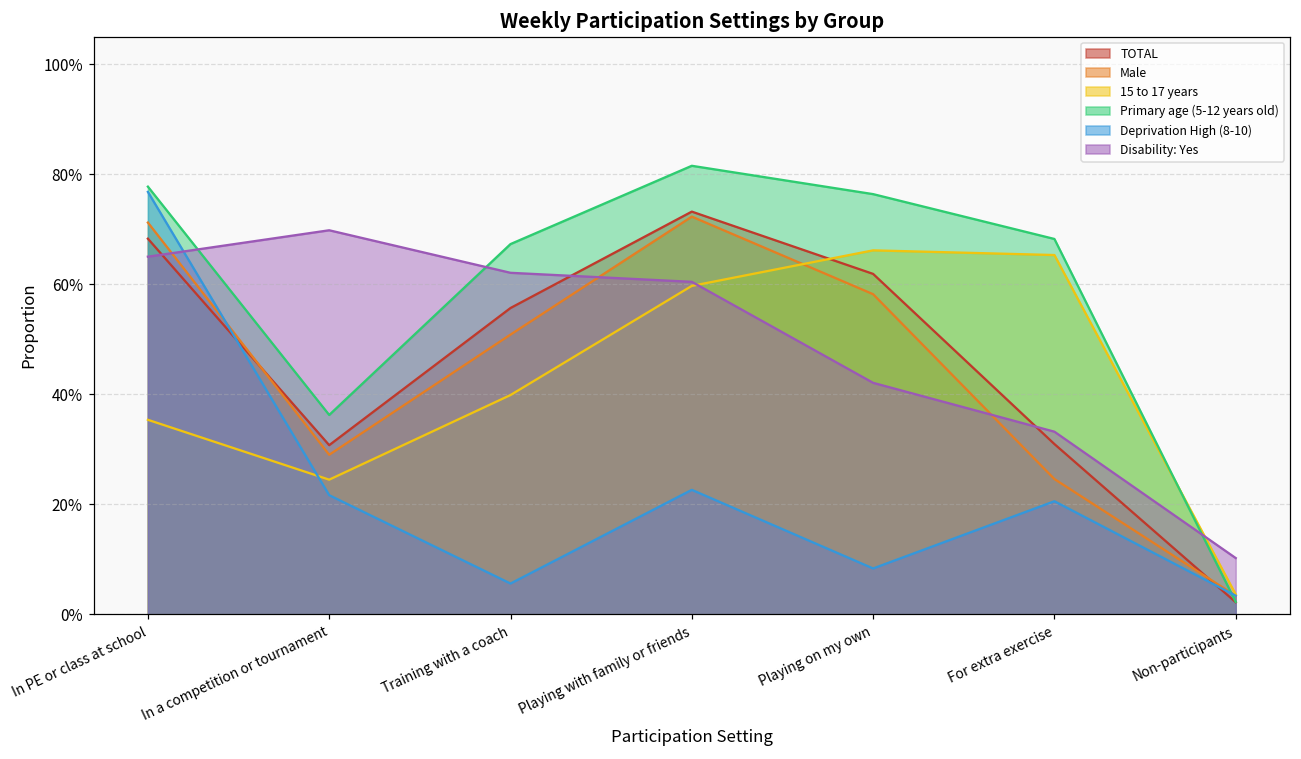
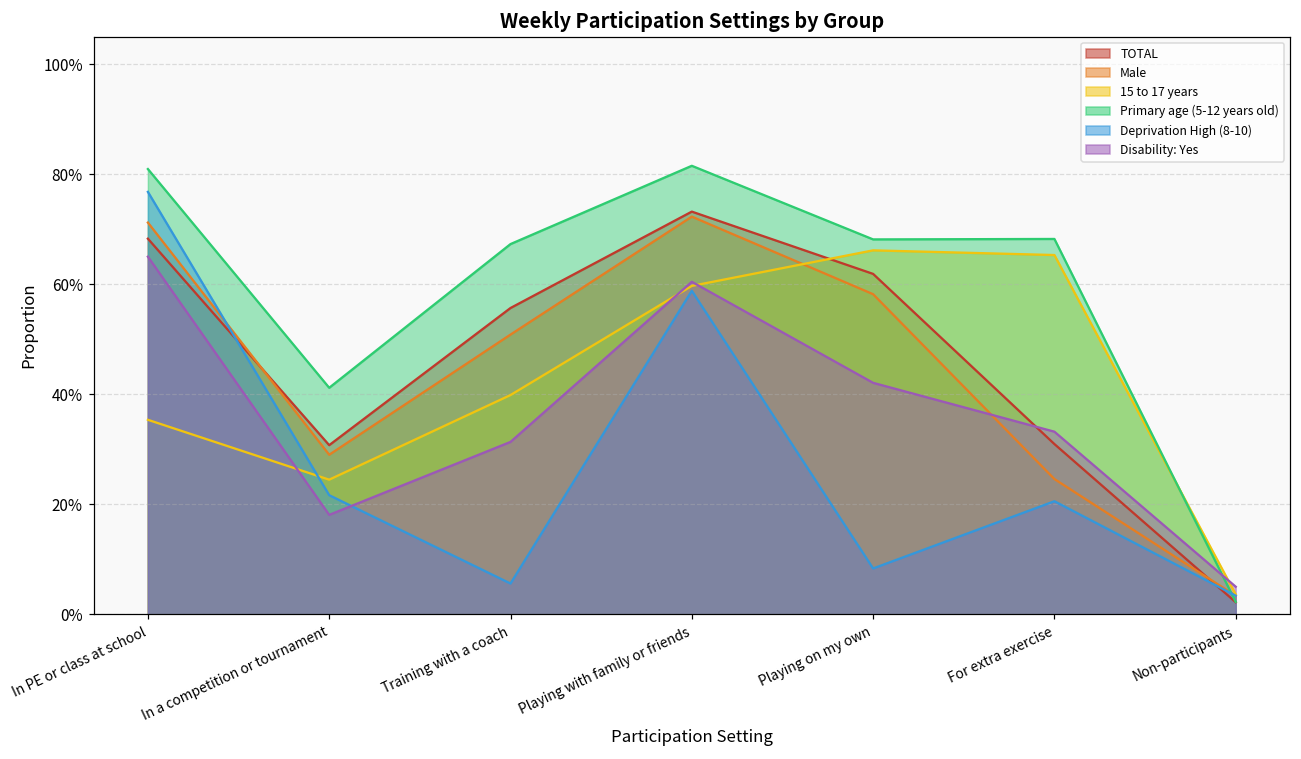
  {
    "Primary age (5-12 years old)": {
-     "In PE or class at school": "78%",
-     "In a competition or tournament": "36%",
+     "In PE or class at school": "81%",
+     "In a competition or tournament": "41%",
      "Training with a coach": "67%",
      "Playing with family or friends": "82%",
-     "Playing on my own": "76%",
+     "Playing on my own": "68%",
      "For extra exercise": "68%"
    },
    "Deprivation High (8-10)": {
      "In PE or class at school": "77%",
      "In a competition or tournament": "22%",
      "Training with a coach": "6%",
-     "Playing with family or friends": "23%",
+     "Playing with family or friends": "59%",
      "Playing on my own": "8%",
      "For extra exercise": "21%"
    },
    "Disability: Yes": {
      "In PE or class at school": "65%",
-     "In a competition or tournament": "70%",
-     "Training with a coach": "62%",
+     "In a competition or tournament": "18%",
+     "Training with a coach": "31%",
      "Playing with family or friends": "60%",
      "Playing on my own": "42%",
      "For extra exercise": "33%",
-     "Non-participants": "10%"
+     "Non-participants": "5%"
    }
  }
